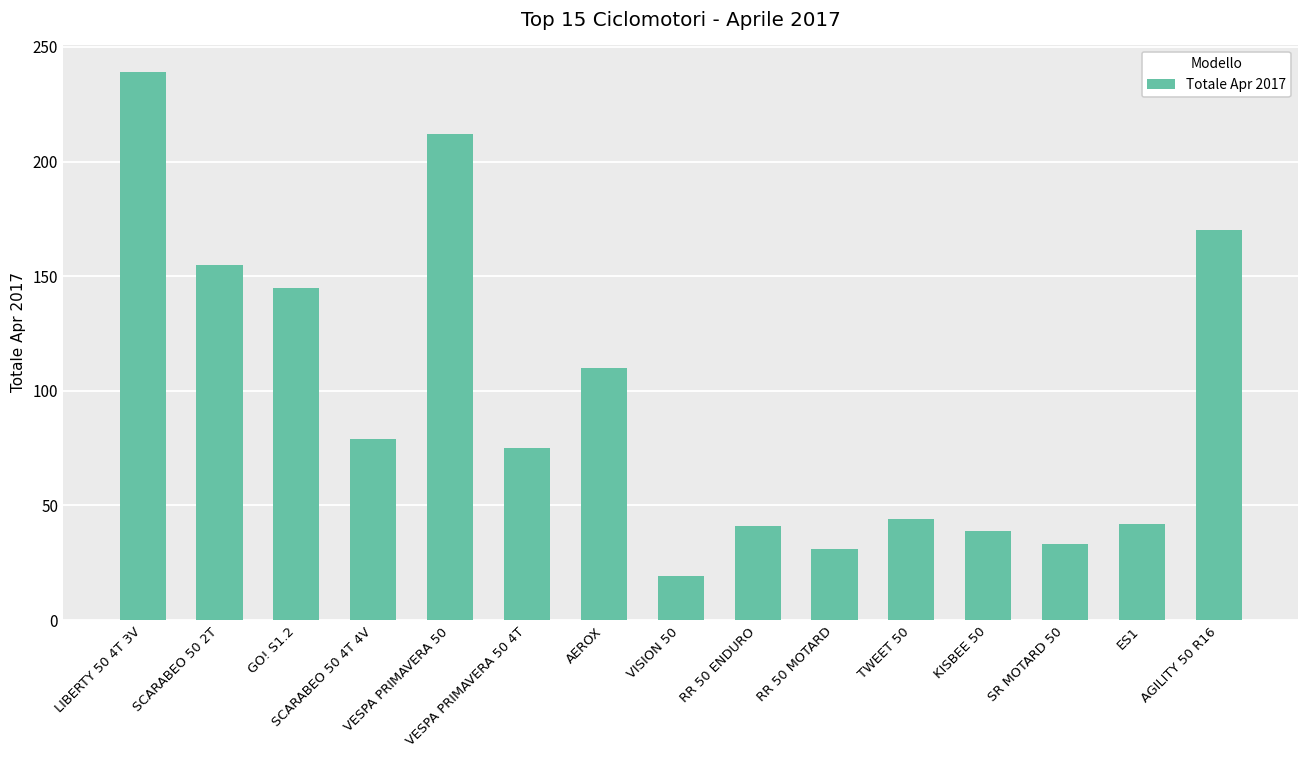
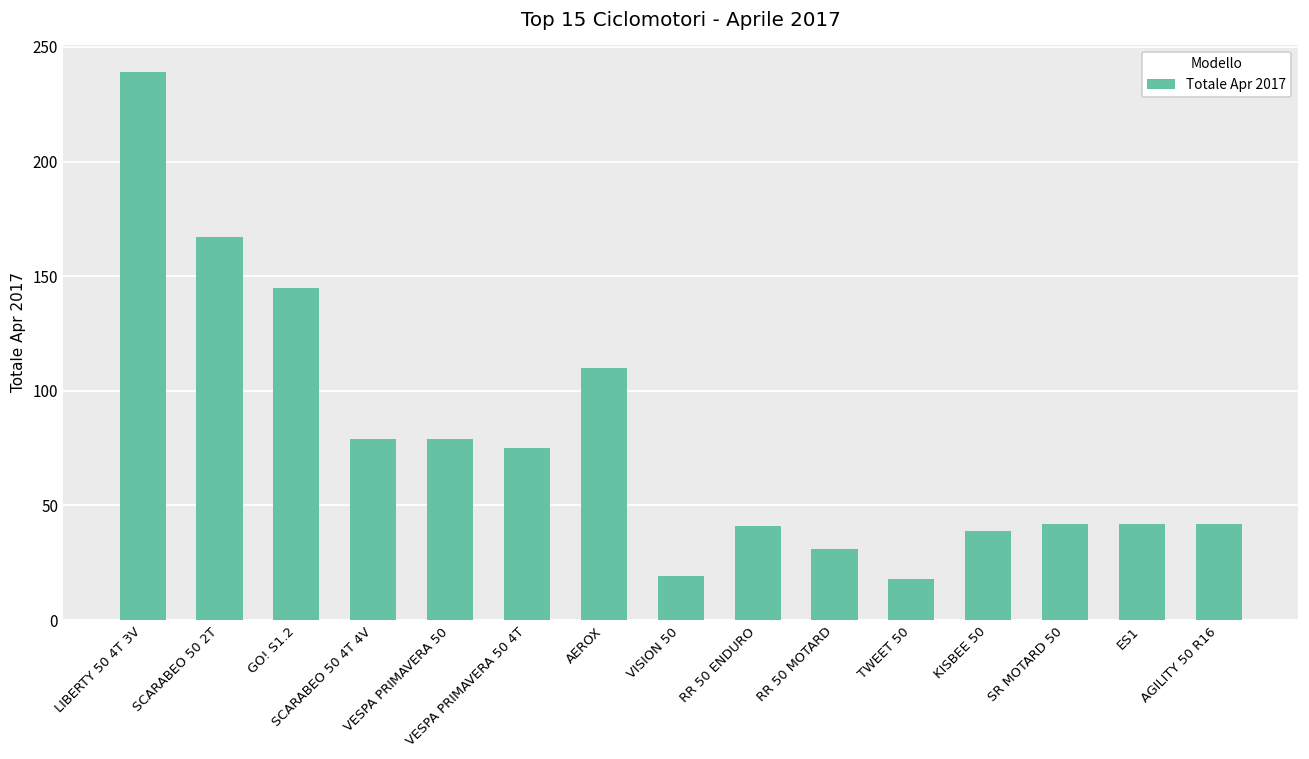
  {
    "LIBERTY 50 4T 3V": 239,
-   "SCARABEO 50 2T": 155,
+   "SCARABEO 50 2T": 167,
    "GO! S1.2": 145,
    "SCARABEO 50 4T 4V": 79,
-   "VESPA PRIMAVERA 50": 212,
+   "VESPA PRIMAVERA 50": 79,
    "VESPA PRIMAVERA 50 4T": 75,
    "AEROX": 110,
    "VISION 50": 19,
    "RR 50 ENDURO": 41,
    "RR 50 MOTARD": 31,
-   "TWEET 50": 44,
+   "TWEET 50": 18,
    "KISBEE 50": 39,
-   "SR MOTARD 50": 33,
+   "SR MOTARD 50": 42,
    "ES1": 42,
-   "AGILITY 50 R16": 170
+   "AGILITY 50 R16": 42
  }
